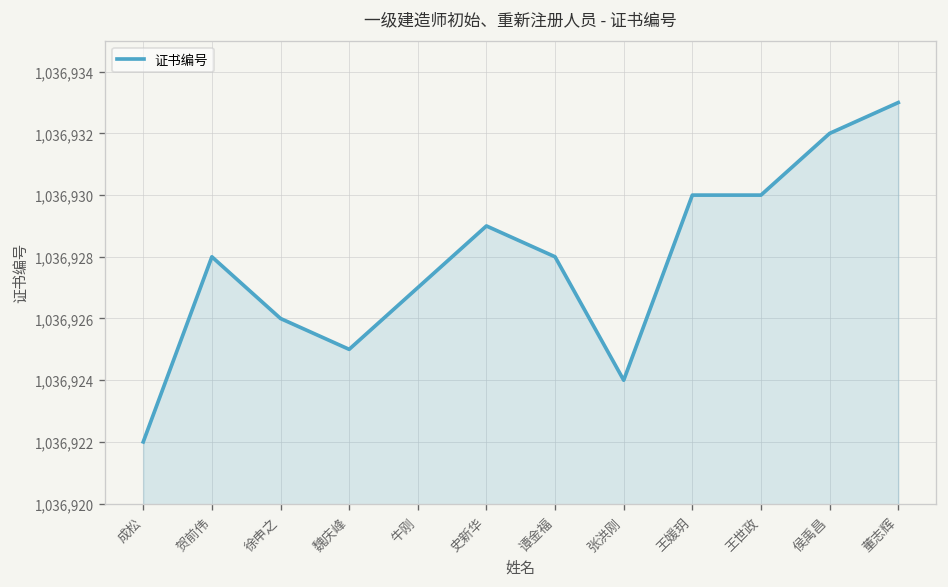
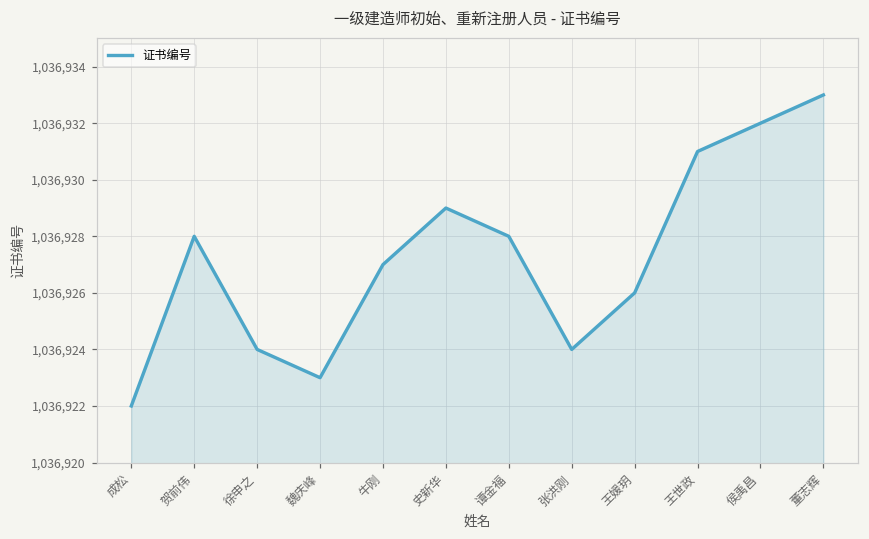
  {
    "成松": "1,036,922",
    "贺前伟": "1,036,928",
-   "徐申之": "1,036,926",
-   "魏庆峰": "1,036,925",
+   "徐申之": "1,036,924",
+   "魏庆峰": "1,036,923",
    "牛刚": "1,036,927",
    "史新华": "1,036,929",
    "谭金福": "1,036,928",
    "张洪刚": "1,036,924",
-   "王媛玥": "1,036,930",
-   "王世政": "1,036,930",
+   "王媛玥": "1,036,926",
+   "王世政": "1,036,931",
    "侯禹昌": "1,036,932",
    "董志辉": "1,036,933"
  }
